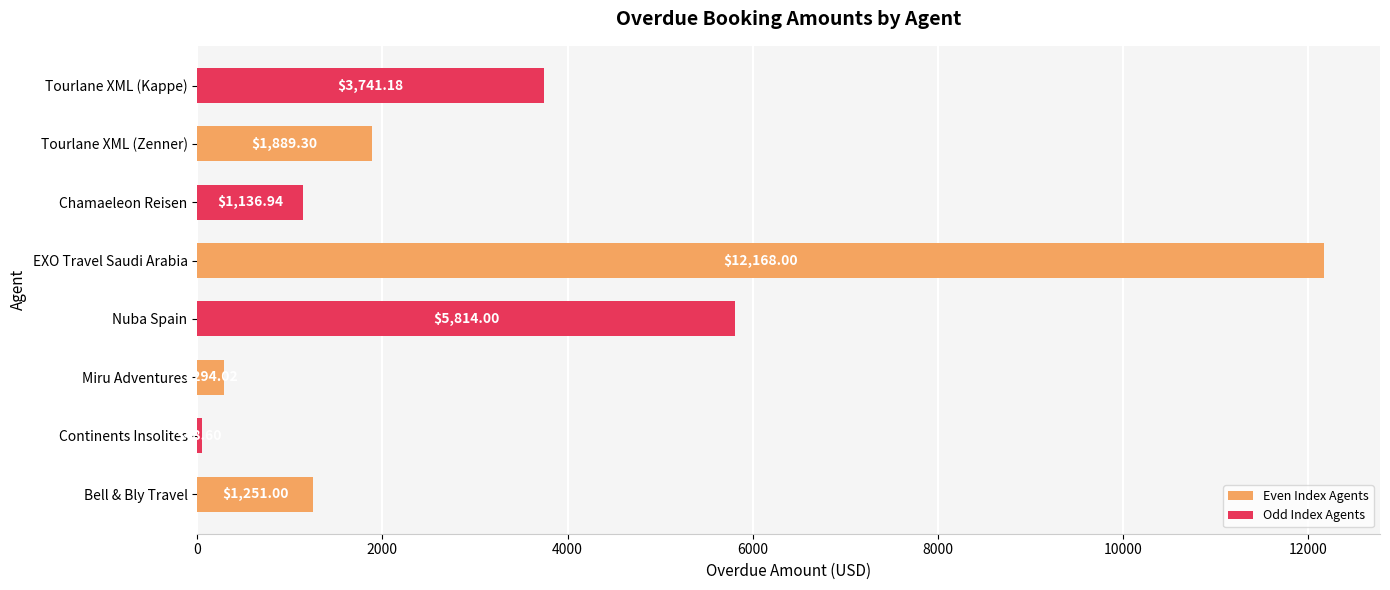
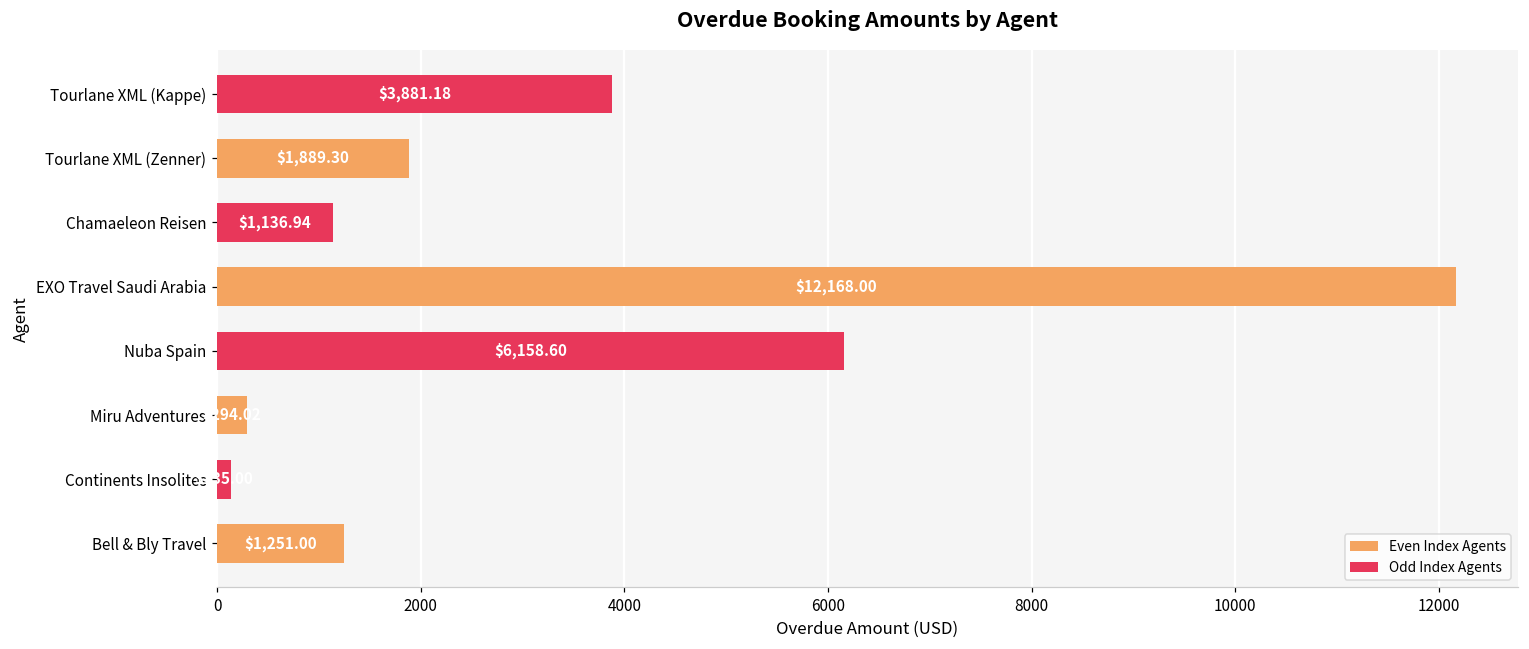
  {
-   "Tourlane XML (Kappe)": "$3,741.18",
+   "Tourlane XML (Kappe)": "$3,881.18",
    "Tourlane XML (Zenner)": "$1,889.30",
    "Chamaeleon Reisen": "$1,136.94",
    "EXO Travel Saudi Arabia": "$12,168.00",
-   "Nuba Spain": "$5,814.00",
-   "Continents Insolites": "0",
+   "Nuba Spain": "$6,158.60",
+   "Continents Insolites": "100",
    "Bell & Bly Travel": "$1,251.00"
  }
